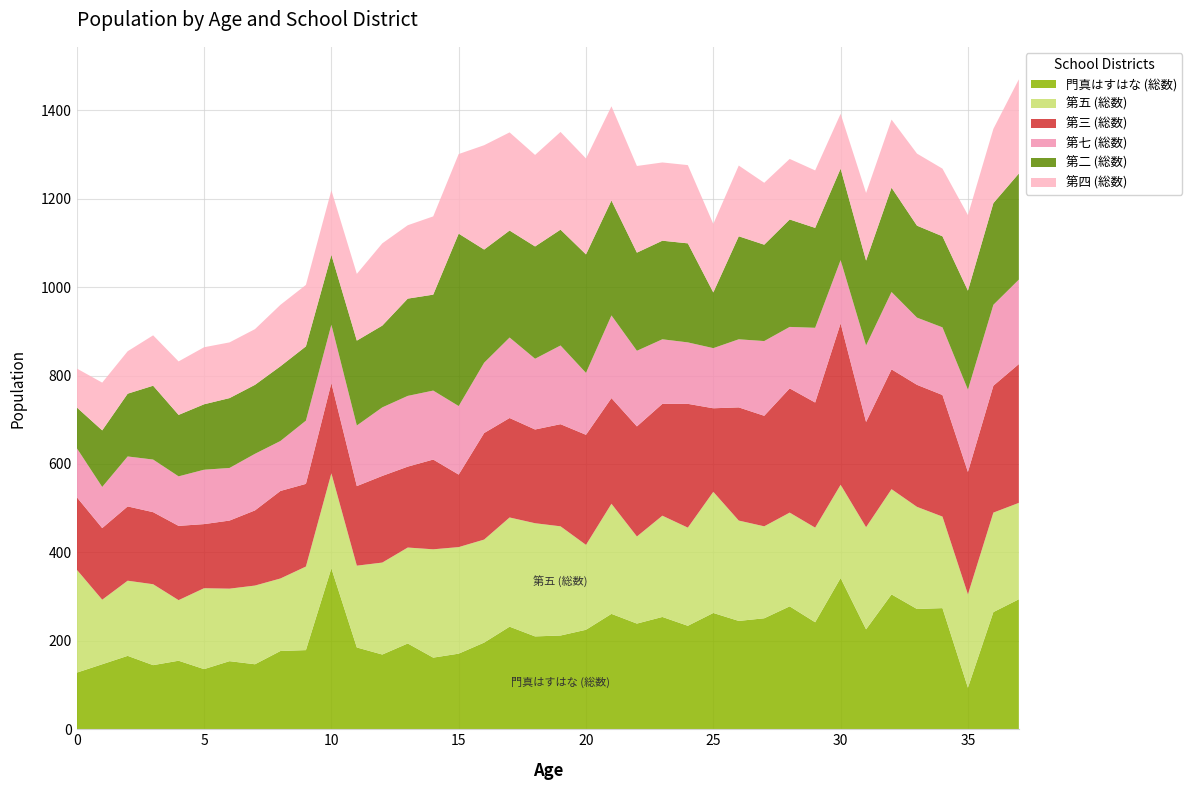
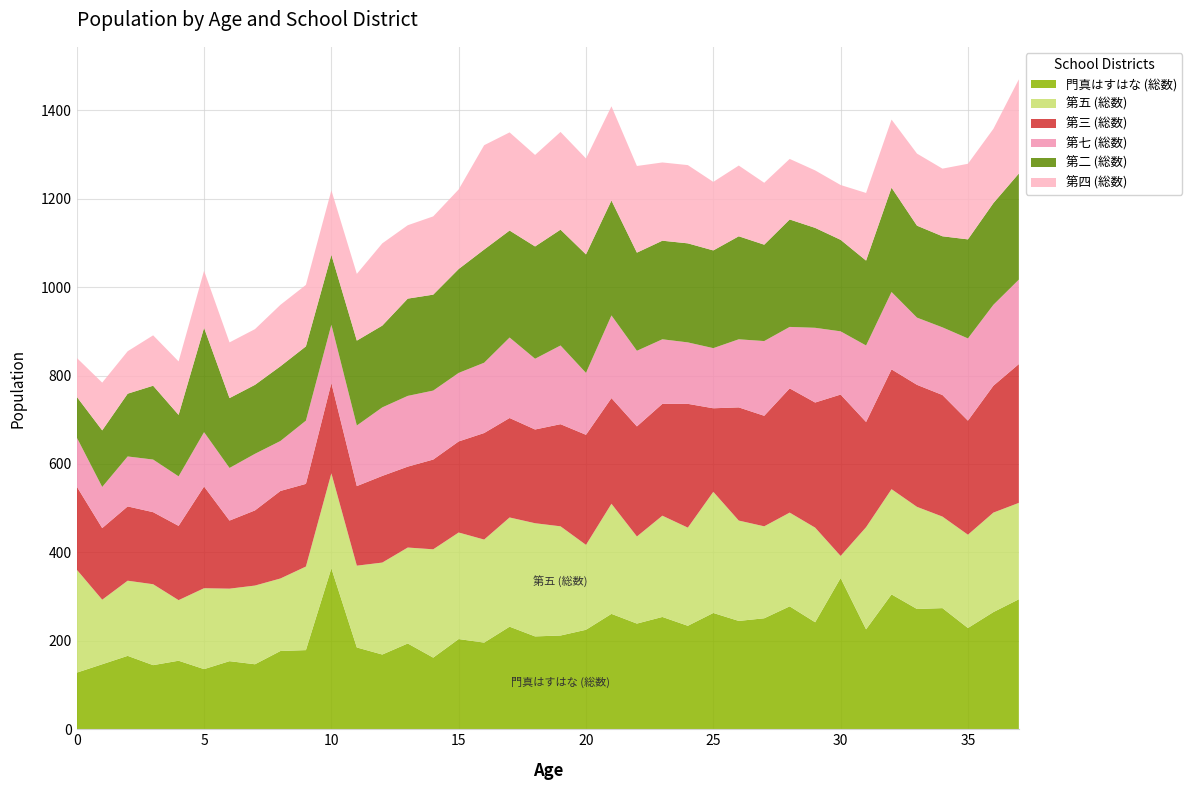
  {
    "門真はすはな (総数)": {
      "0": 130,
      "5": 140,
      "10": 360,
-     "15": 170,
+     "15": 200,
      "20": 230,
      "25": 260,
      "30": 340,
-     "35": 90
+     "35": 230
    },
    "第五 (総数)": {
      "0": 230,
      "5": 180,
      "10": 220,
      "15": 240,
      "20": 190,
      "25": 270,
-     "30": 210,
+     "30": 50,
      "35": 210
    },
    "第三 (総数)": {
-     "0": 160,
-     "5": 150,
+     "0": 190,
+     "5": 230,
      "10": 200,
-     "15": 160,
+     "15": 210,
      "20": 250,
      "25": 190,
      "30": 370,
-     "35": 280
+     "35": 260
    },
    "第二 (総数)": {
      "0": 90,
-     "5": 150,
+     "5": 240,
      "10": 160,
-     "15": 390,
+     "15": 240,
      "20": 270,
-     "25": 130,
+     "25": 220,
      "30": 210,
      "35": 220
    }
  }
